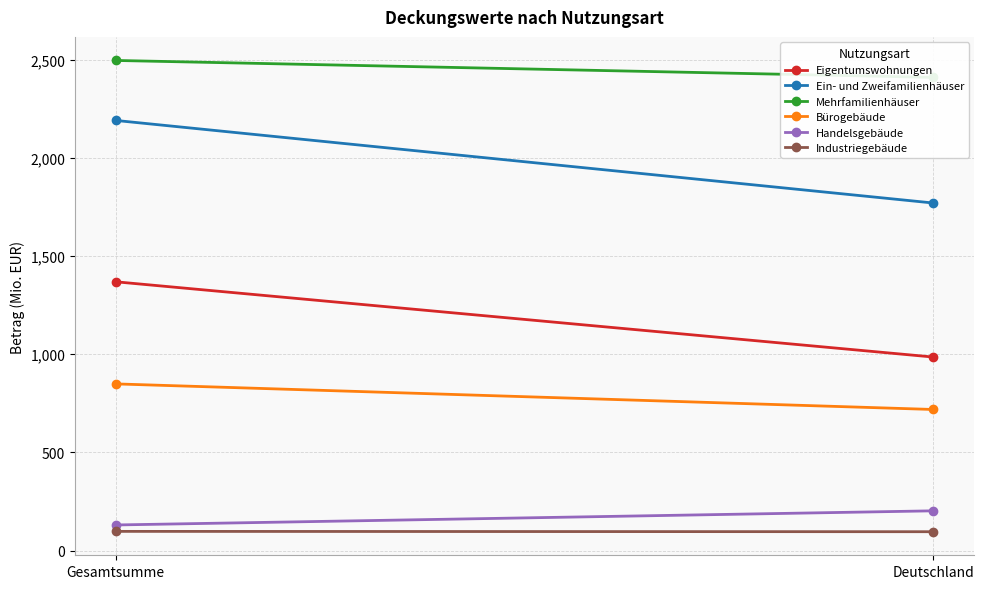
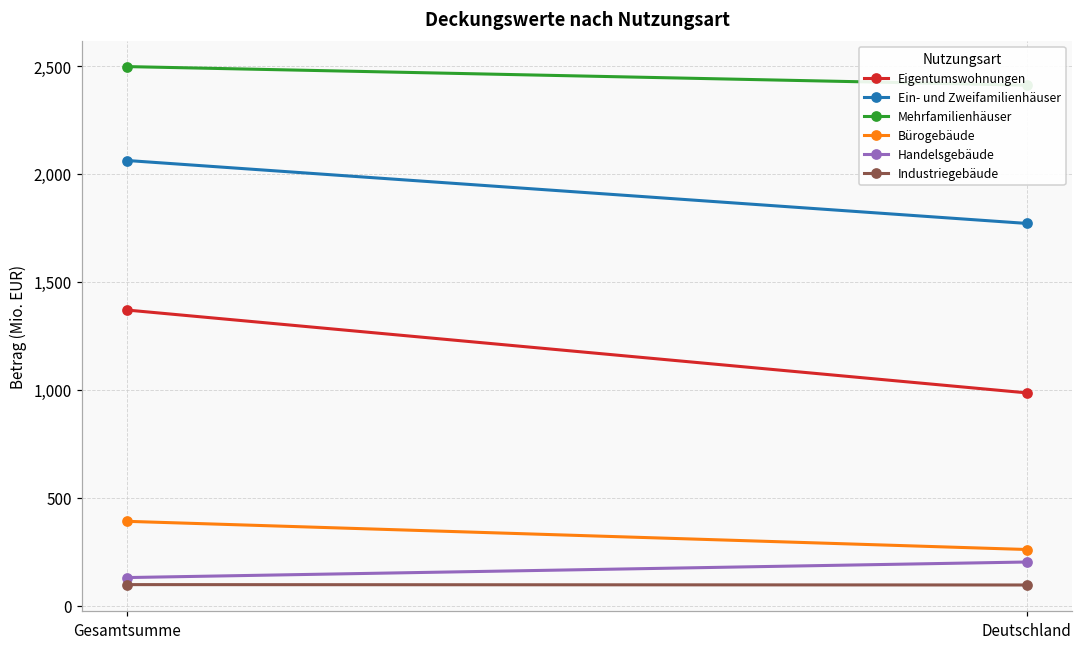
  {
    "Eigentumswohnungen": {
      "Gesamtsumme": "1,370",
      "Deutschland": "990"
    },
    "Ein- und Zweifamilienhäuser": {
-     "Gesamtsumme": "2,190",
+     "Gesamtsumme": "2,060",
      "Deutschland": "1,770"
    },
    "Mehrfamilienhäuser": {
      "Gesamtsumme": "2,500"
    },
    "Bürogebäude": {
-     "Gesamtsumme": "850",
-     "Deutschland": "720"
+     "Gesamtsumme": "390",
+     "Deutschland": "260"
    },
    "Handelsgebäude": {
      "Gesamtsumme": "130",
      "Deutschland": "200"
    },
    "Industriegebäude": {
      "Gesamtsumme": "100",
      "Deutschland": "100"
    }
  }
